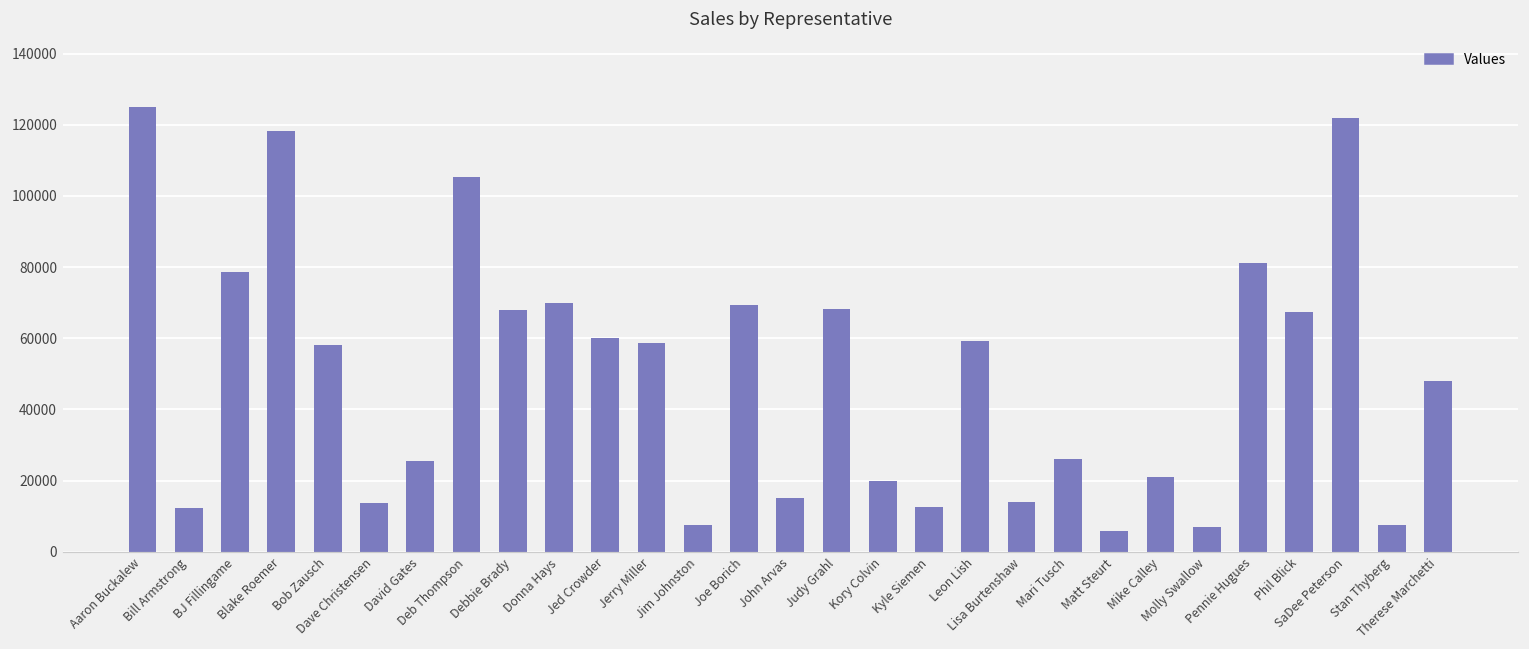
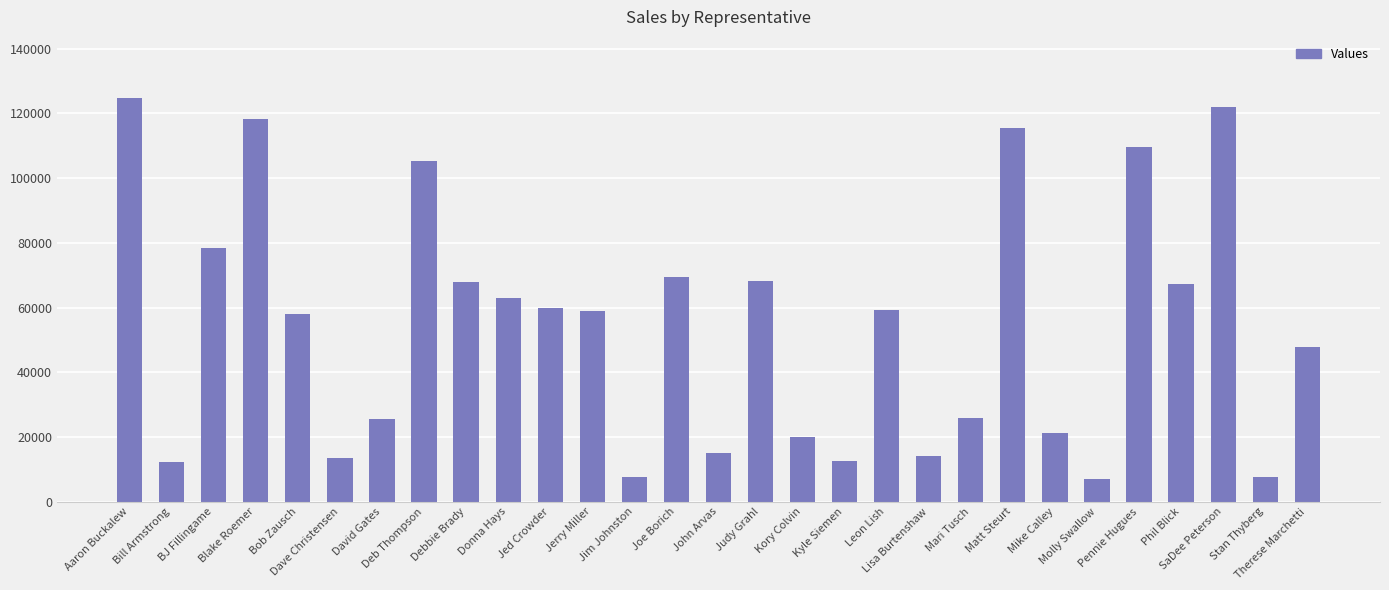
  {
    "Aaron Buckalew": 125000,
    "Bill Armstrong": 12000,
    "BJ Fillingame": 78000,
    "Blake Roemer": 118000,
    "Bob Zausch": 58000,
    "Dave Christensen": 14000,
    "David Gates": 26000,
    "Deb Thompson": 105000,
    "Debbie Brady": 68000,
-   "Donna Hays": 70000,
+   "Donna Hays": 63000,
    "Jed Crowder": 60000,
    "Jerry Miller": 59000,
    "Jim Johnston": 8000,
    "Joe Borich": 69000,
    "John Arvas": 15000,
    "Judy Grahl": 68000,
    "Kory Colvin": 20000,
    "Kyle Siemen": 12000,
    "Leon Lish": 59000,
    "Lisa Burtenshaw": 14000,
    "Mari Tusch": 26000,
-   "Matt Steurt": 6000,
+   "Matt Steurt": 115000,
    "Mike Calley": 21000,
    "Molly Swallow": 7000,
-   "Pennie Hugues": 81000,
+   "Pennie Hugues": 110000,
    "Phil Blick": 67000,
    "SaDee Peterson": 122000,
    "Stan Thyberg": 8000,
    "Therese Marchetti": 48000
  }
